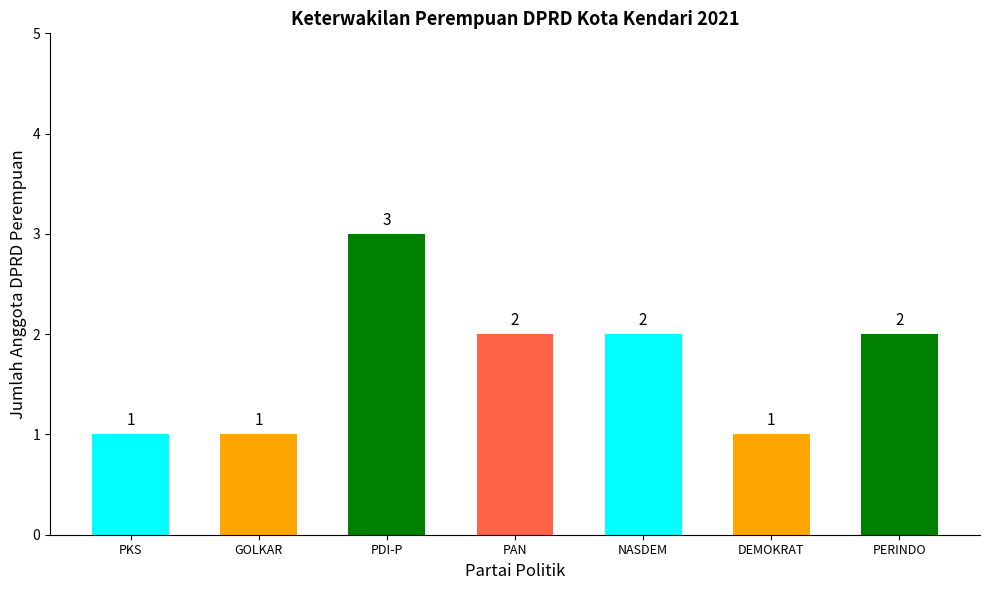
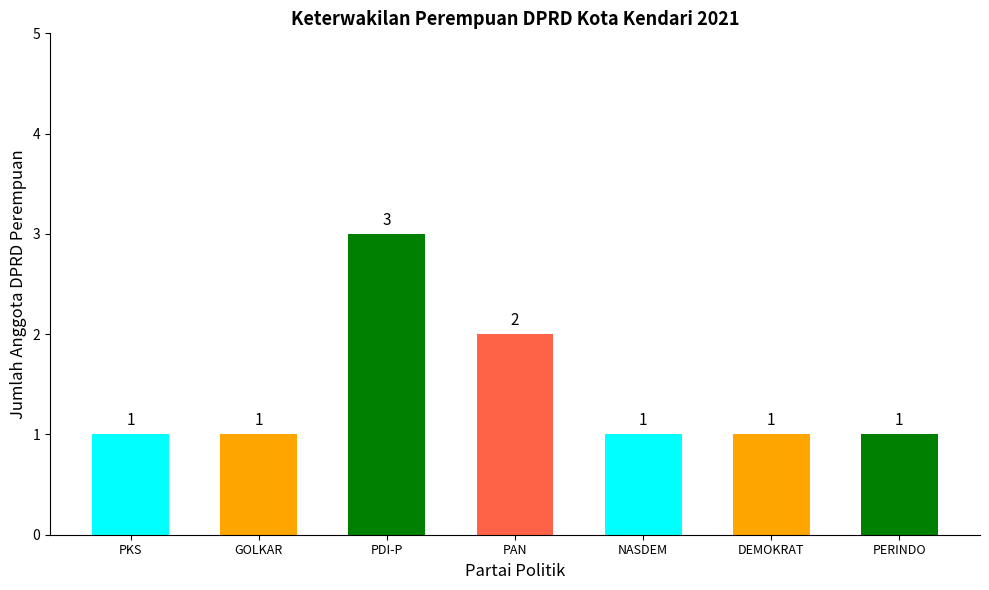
  {
    "PKS": 1,
    "GOLKAR": 1,
    "PDI-P": 3,
    "PAN": 2,
-   "NASDEM": 2,
+   "NASDEM": 1,
    "DEMOKRAT": 1,
-   "PERINDO": 2
+   "PERINDO": 1
  }
